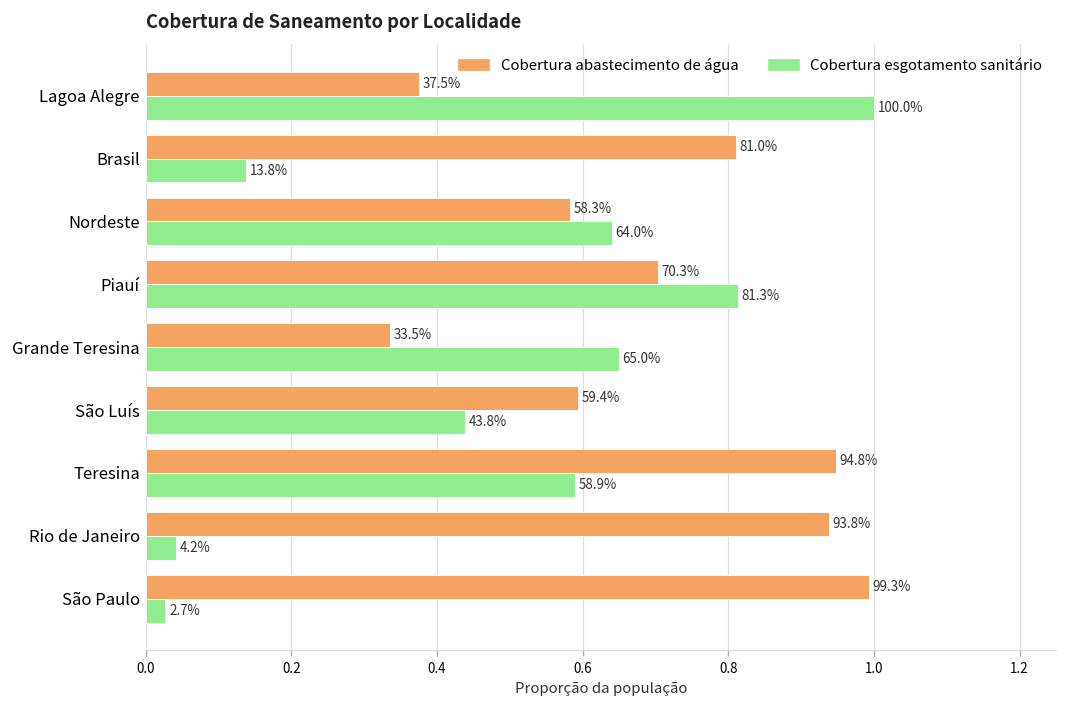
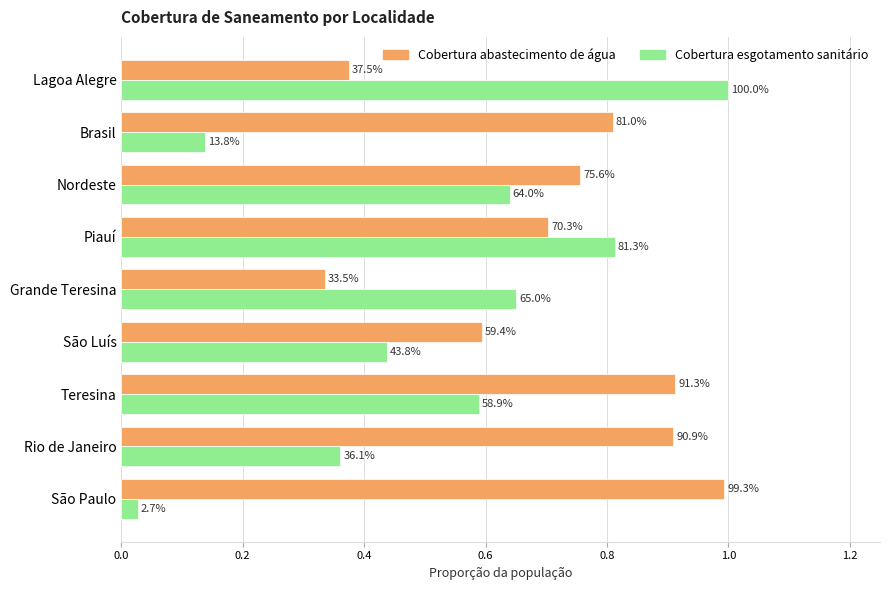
  {
    "Cobertura abastecimento de água": {
      "Lagoa Alegre": "37.5%",
      "Brasil": "81.0%",
-     "Nordeste": "58.3%",
+     "Nordeste": "75.6%",
      "Piauí": "70.3%",
      "Grande Teresina": "33.5%",
      "São Luís": "59.4%",
-     "Teresina": "94.8%",
-     "Rio de Janeiro": "93.8%",
+     "Teresina": "91.3%",
+     "Rio de Janeiro": "90.9%",
      "São Paulo": "99.3%"
    },
    "Cobertura esgotamento sanitário": {
      "Lagoa Alegre": "100.0%",
      "Brasil": "13.8%",
      "Nordeste": "64.0%",
      "Piauí": "81.3%",
      "Grande Teresina": "65.0%",
      "São Luís": "43.8%",
      "Teresina": "58.9%",
-     "Rio de Janeiro": "4.2%",
+     "Rio de Janeiro": "36.1%",
      "São Paulo": "2.7%"
    }
  }
